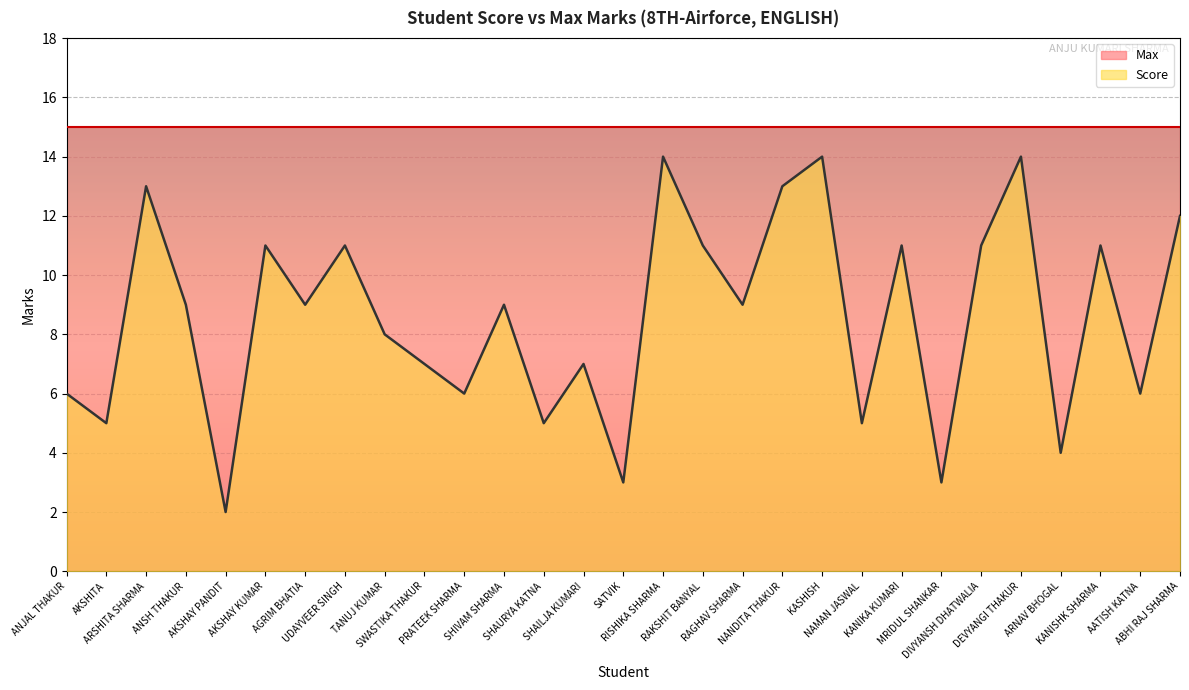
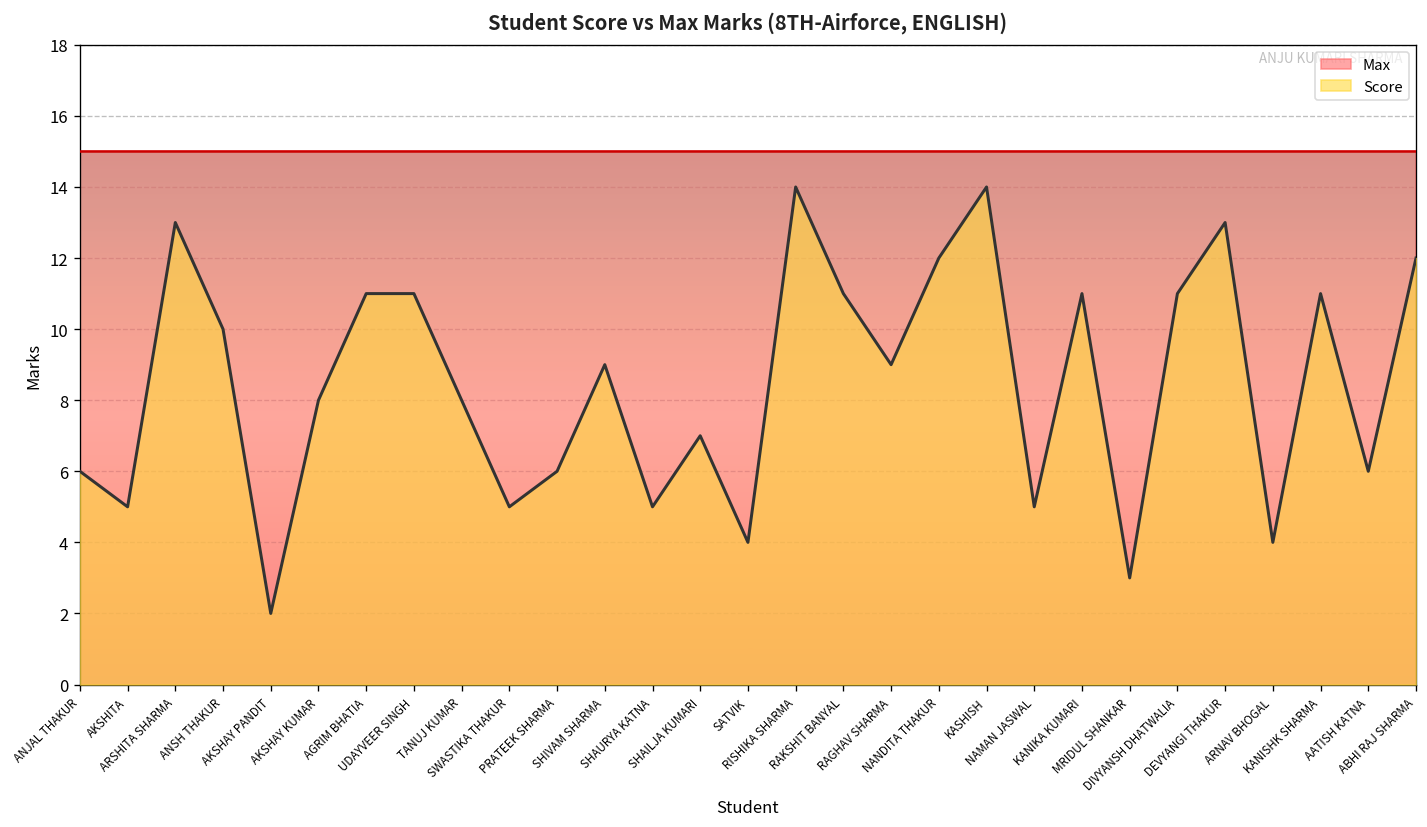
  {
    "Max": {
      "ANJAL THAKUR": 15,
      "AKSHITA": 15,
      "ARSHITA SHARMA": 15,
      "ANSH THAKUR": 15,
      "AKSHAY PANDIT": 15,
      "AKSHAY KUMAR": 15,
      "AGRIM BHATIA": 15,
      "UDAYVEER SINGH": 15,
      "TANUJ KUMAR": 15,
      "SWASTIKA THAKUR": 15,
      "PRATEEK SHARMA": 15,
      "SHIVAM SHARMA": 15,
      "SHAURYA KATNA": 15,
      "SHAILJA KUMARI": 15,
      "SATVIK": 15,
      "RISHIKA SHARMA": 15,
      "RAKSHIT BANYAL": 15,
      "RAGHAV SHARMA": 15,
      "NANDITA THAKUR": 15,
      "KASHISH": 15,
      "NAMAN JASWAL": 15,
      "KANIKA KUMARI": 15,
      "MRIDUL SHANKAR": 15,
      "DIVYANSH DHATWALIA": 15,
      "DEVYANGI THAKUR": 15,
      "ARNAV BHOGAL": 15,
      "KANISHK SHARMA": 15,
      "AATISH KATNA": 15,
      "ABHI RAJ SHARMA": 15
    },
    "Score": {
      "ANJAL THAKUR": 6,
      "AKSHITA": 5,
      "ARSHITA SHARMA": 13,
-     "ANSH THAKUR": 9,
+     "ANSH THAKUR": 10,
      "AKSHAY PANDIT": 2,
-     "AKSHAY KUMAR": 11,
-     "AGRIM BHATIA": 9,
+     "AKSHAY KUMAR": 8,
+     "AGRIM BHATIA": 11,
      "UDAYVEER SINGH": 11,
      "TANUJ KUMAR": 8,
-     "SWASTIKA THAKUR": 7,
+     "SWASTIKA THAKUR": 5,
      "PRATEEK SHARMA": 6,
      "SHIVAM SHARMA": 9,
      "SHAURYA KATNA": 5,
      "SHAILJA KUMARI": 7,
-     "SATVIK": 3,
+     "SATVIK": 4,
      "RISHIKA SHARMA": 14,
      "RAKSHIT BANYAL": 11,
      "RAGHAV SHARMA": 9,
-     "NANDITA THAKUR": 13,
+     "NANDITA THAKUR": 12,
      "KASHISH": 14,
      "NAMAN JASWAL": 5,
      "KANIKA KUMARI": 11,
      "MRIDUL SHANKAR": 3,
      "DIVYANSH DHATWALIA": 11,
-     "DEVYANGI THAKUR": 14,
+     "DEVYANGI THAKUR": 13,
      "ARNAV BHOGAL": 4,
      "KANISHK SHARMA": 11,
      "AATISH KATNA": 6,
      "ABHI RAJ SHARMA": 12
    }
  }
